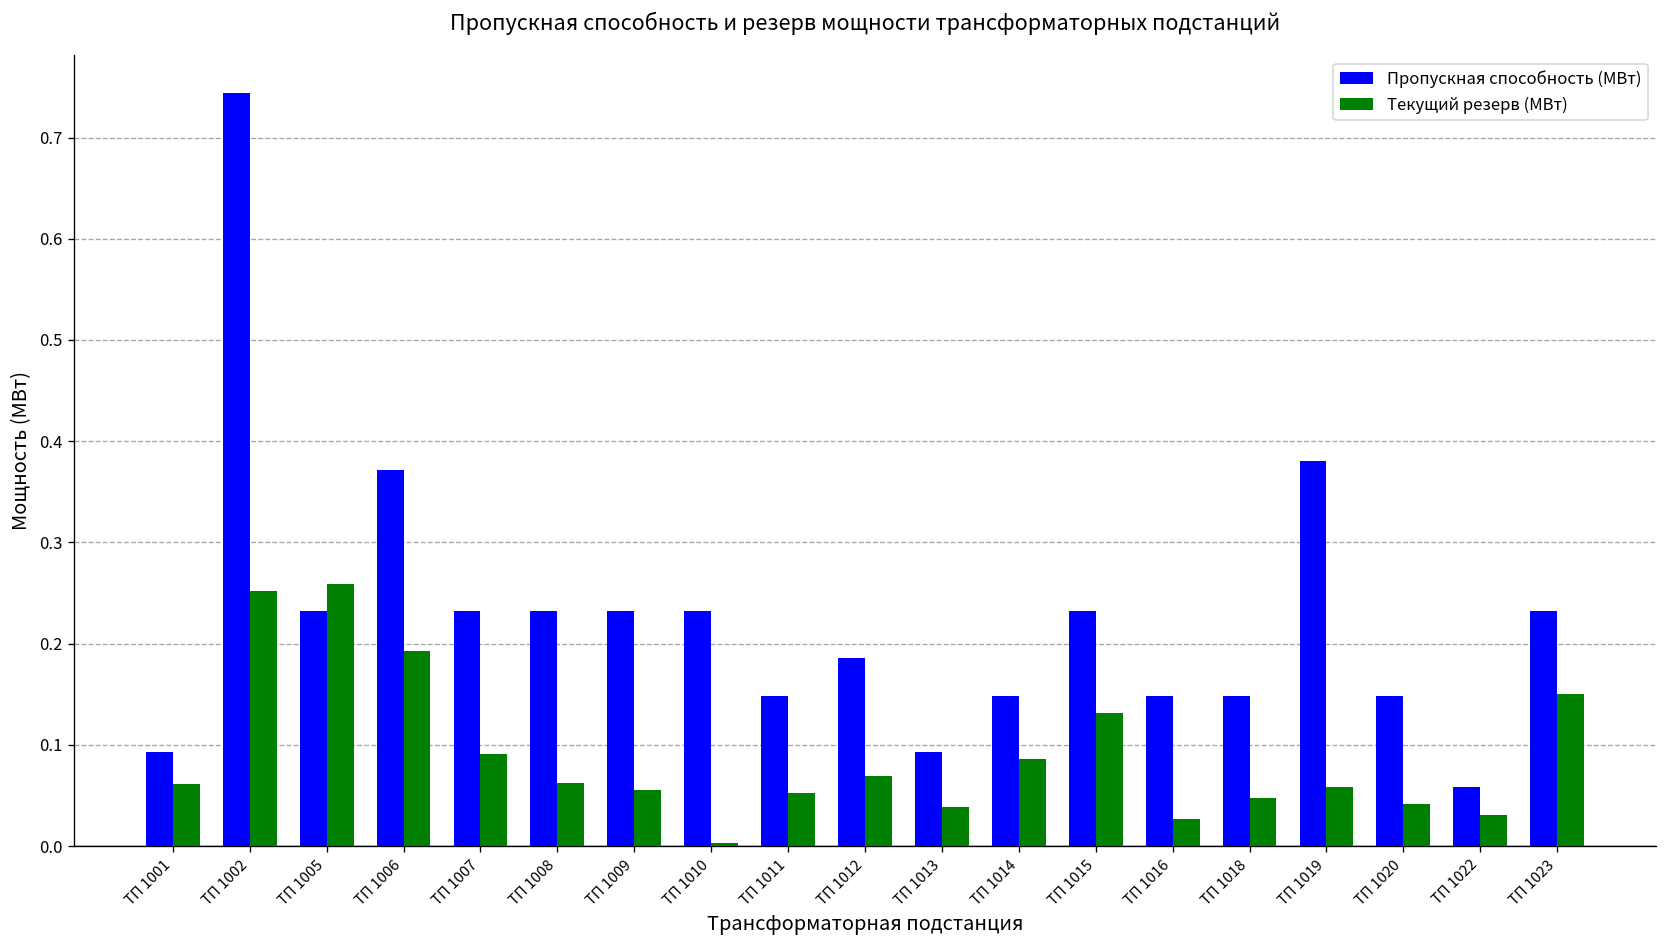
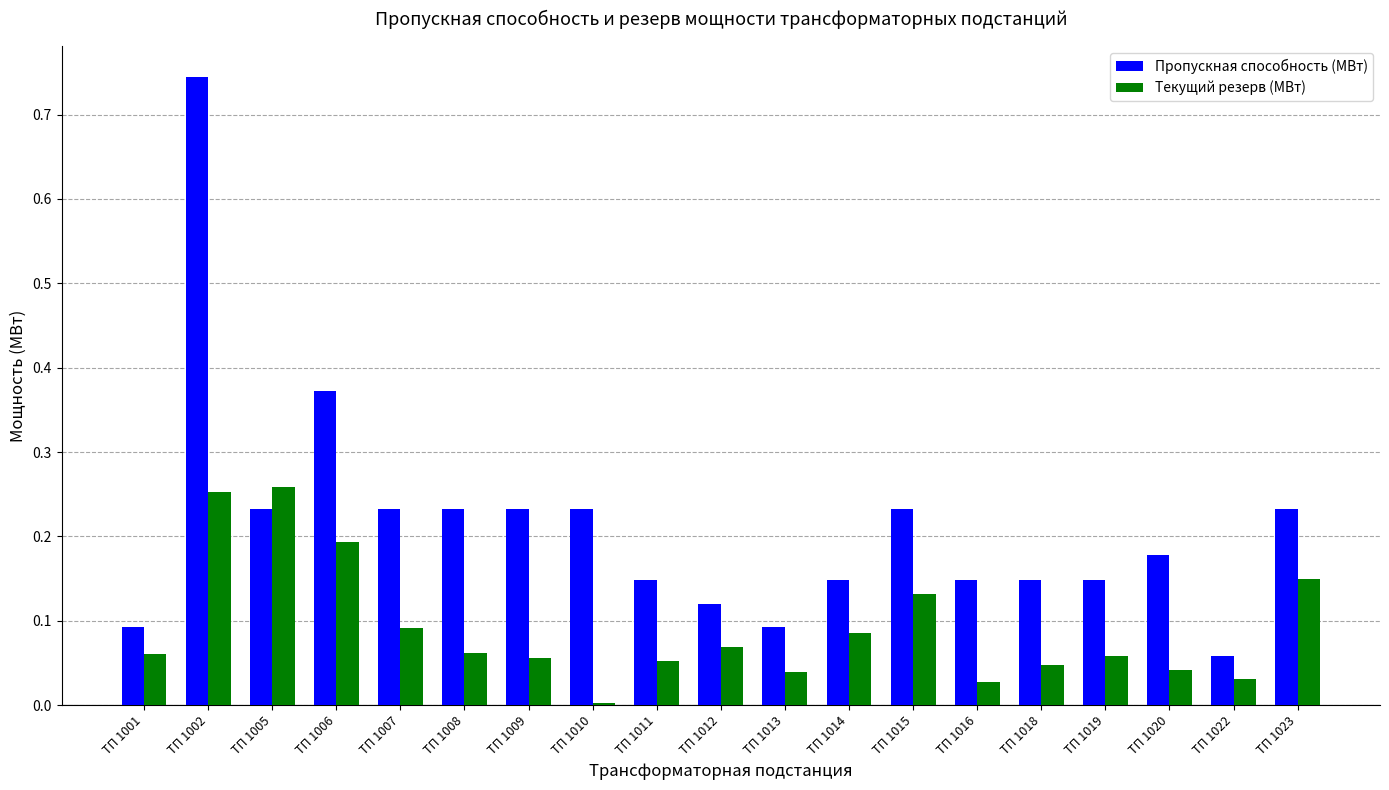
  {
    "Пропускная способность (МВт)": {
      "ТП 1001": 0.09,
      "ТП 1002": 0.74,
      "ТП 1005": 0.23,
      "ТП 1006": 0.37,
      "ТП 1007": 0.23,
      "ТП 1008": 0.23,
      "ТП 1009": 0.23,
      "ТП 1010": 0.23,
      "ТП 1011": 0.15,
-     "ТП 1012": 0.19,
+     "ТП 1012": 0.12,
      "ТП 1013": 0.09,
      "ТП 1014": 0.15,
      "ТП 1015": 0.23,
      "ТП 1016": 0.15,
      "ТП 1018": 0.15,
-     "ТП 1019": 0.38,
-     "ТП 1020": 0.15,
+     "ТП 1019": 0.15,
+     "ТП 1020": 0.18,
      "ТП 1022": 0.06,
      "ТП 1023": 0.23
    },
    "Текущий резерв (МВт)": {
      "ТП 1001": 0.06,
      "ТП 1002": 0.25,
      "ТП 1005": 0.26,
      "ТП 1006": 0.19,
      "ТП 1007": 0.09,
      "ТП 1008": 0.06,
      "ТП 1009": 0.06,
      "ТП 1010": 0.00,
      "ТП 1011": 0.05,
      "ТП 1012": 0.07,
      "ТП 1013": 0.04,
      "ТП 1014": 0.09,
      "ТП 1015": 0.13,
      "ТП 1016": 0.03,
      "ТП 1018": 0.05,
      "ТП 1019": 0.06,
      "ТП 1020": 0.04,
      "ТП 1022": 0.03,
      "ТП 1023": 0.15
    }
  }
